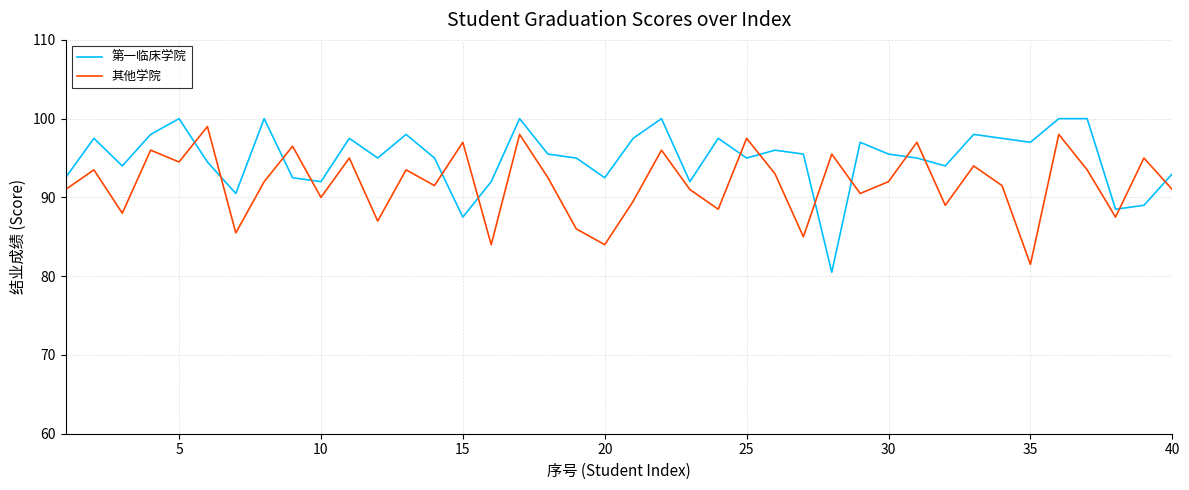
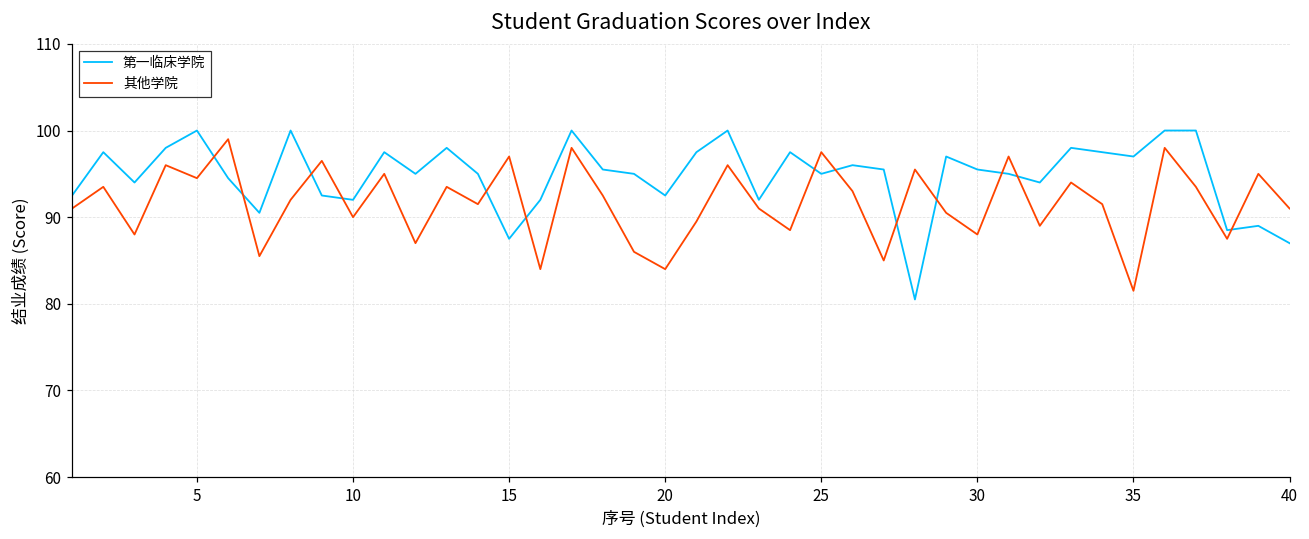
  {
    "第一临床学院": {
      "5": 100,
      "10": 92,
      "15": 88,
      "20": 93,
      "25": 95,
      "30": 96,
      "35": 97,
-     "40": 93
+     "40": 87
    },
    "其他学院": {
      "5": 95,
      "10": 90,
      "15": 97,
      "20": 84,
      "25": 98,
-     "30": 92,
+     "30": 88,
      "35": 82,
      "40": 91
    }
  }
